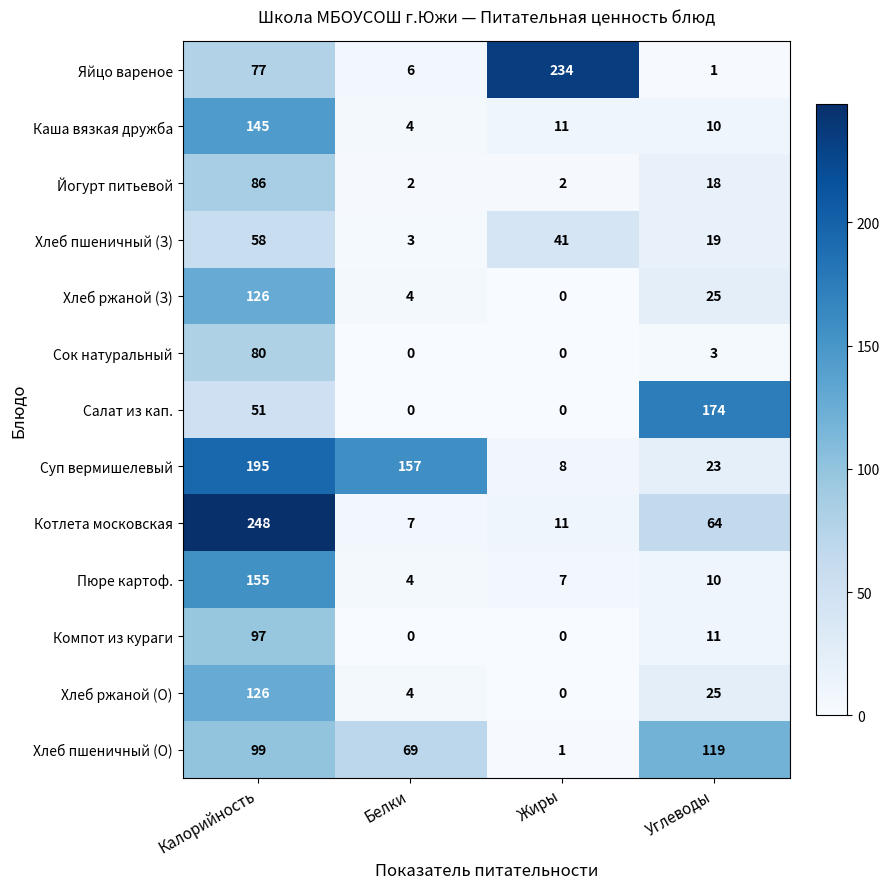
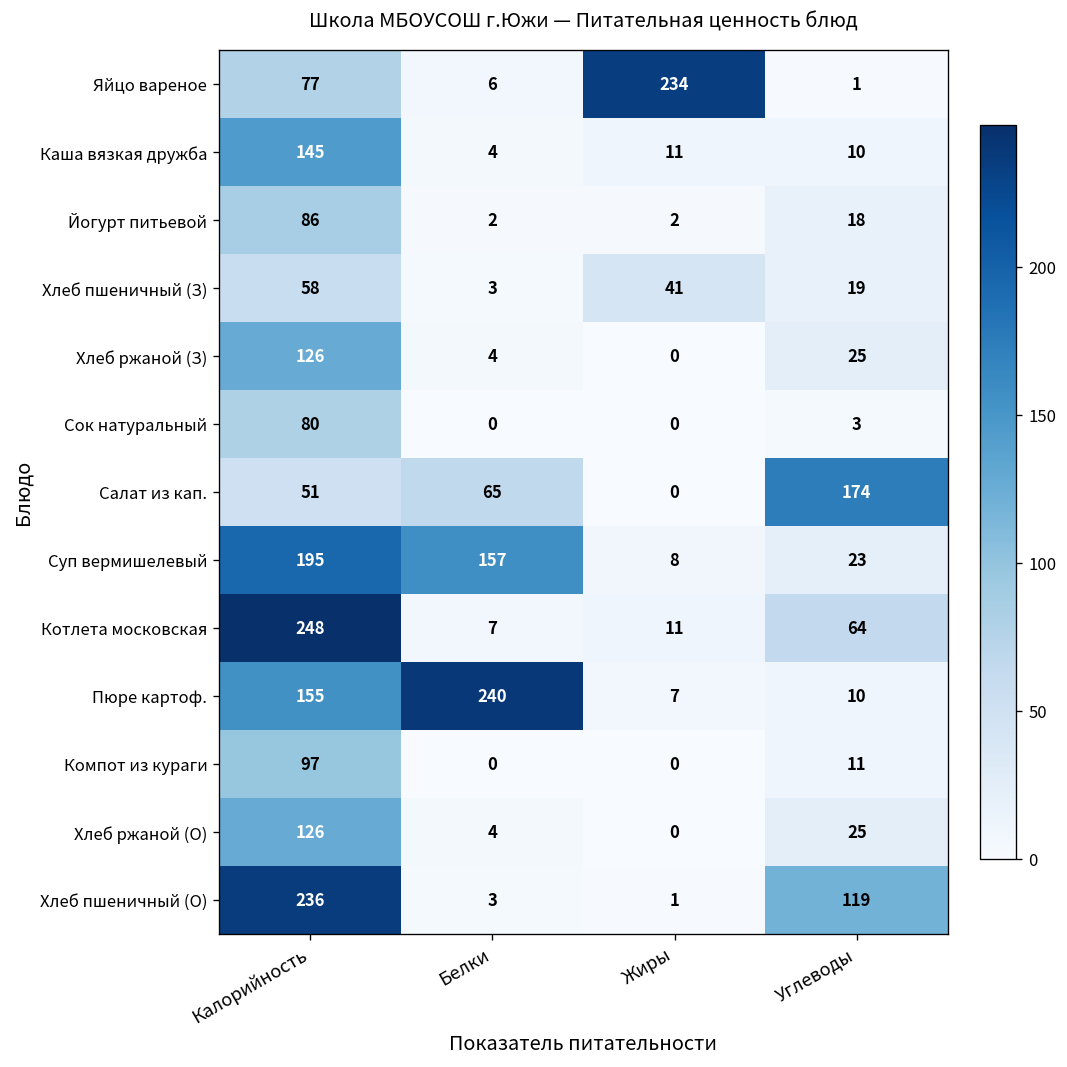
  {
    "Яйцо вареное": {
      "Калорийность": 77,
      "Белки": 6,
      "Жиры": 234,
      "Углеводы": 1
    },
    "Каша вязкая дружба": {
      "Калорийность": 145,
      "Белки": 4,
      "Жиры": 11,
      "Углеводы": 10
    },
    "Йогурт питьевой": {
      "Калорийность": 86,
      "Белки": 2,
      "Жиры": 2,
      "Углеводы": 18
    },
    "Хлеб пшеничный (З)": {
      "Калорийность": 58,
      "Белки": 3,
      "Жиры": 41,
      "Углеводы": 19
    },
    "Хлеб ржаной (З)": {
      "Калорийность": 126,
      "Белки": 4,
      "Жиры": 0,
      "Углеводы": 25
    },
    "Сок натуральный": {
      "Калорийность": 80,
      "Белки": 0,
      "Жиры": 0,
      "Углеводы": 3
    },
    "Салат из кап.": {
      "Калорийность": 51,
-     "Белки": 0,
+     "Белки": 65,
      "Жиры": 0,
      "Углеводы": 174
    },
    "Суп вермишелевый": {
      "Калорийность": 195,
      "Белки": 157,
      "Жиры": 8,
      "Углеводы": 23
    },
    "Котлета московская": {
      "Калорийность": 248,
      "Белки": 7,
      "Жиры": 11,
      "Углеводы": 64
    },
    "Пюре картоф.": {
      "Калорийность": 155,
-     "Белки": 4,
+     "Белки": 240,
      "Жиры": 7,
      "Углеводы": 10
    },
    "Компот из кураги": {
      "Калорийность": 97,
      "Белки": 0,
      "Жиры": 0,
      "Углеводы": 11
    },
    "Хлеб ржаной (О)": {
      "Калорийность": 126,
      "Белки": 4,
      "Жиры": 0,
      "Углеводы": 25
    },
    "Хлеб пшеничный (О)": {
-     "Калорийность": 99,
-     "Белки": 69,
+     "Калорийность": 236,
+     "Белки": 3,
      "Жиры": 1,
      "Углеводы": 119
    }
  }
